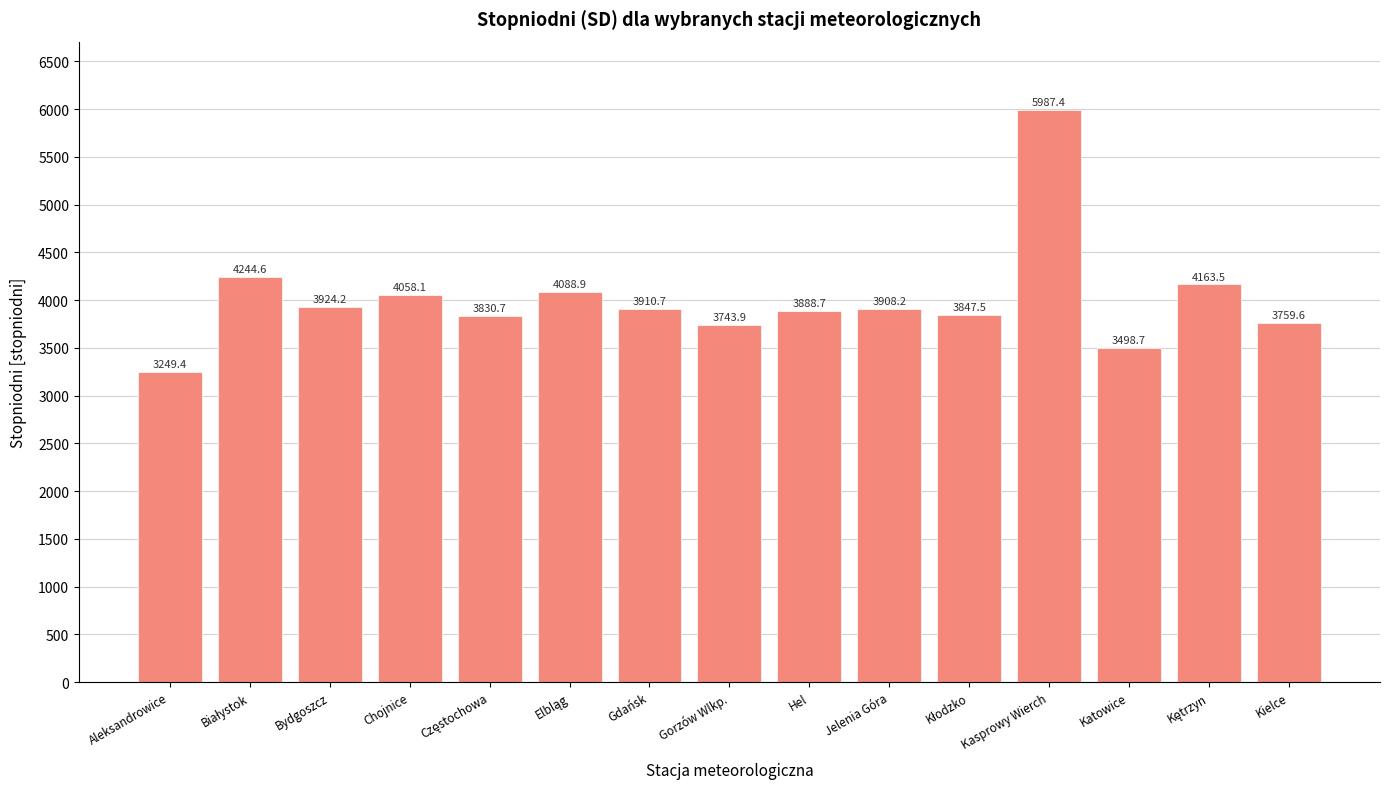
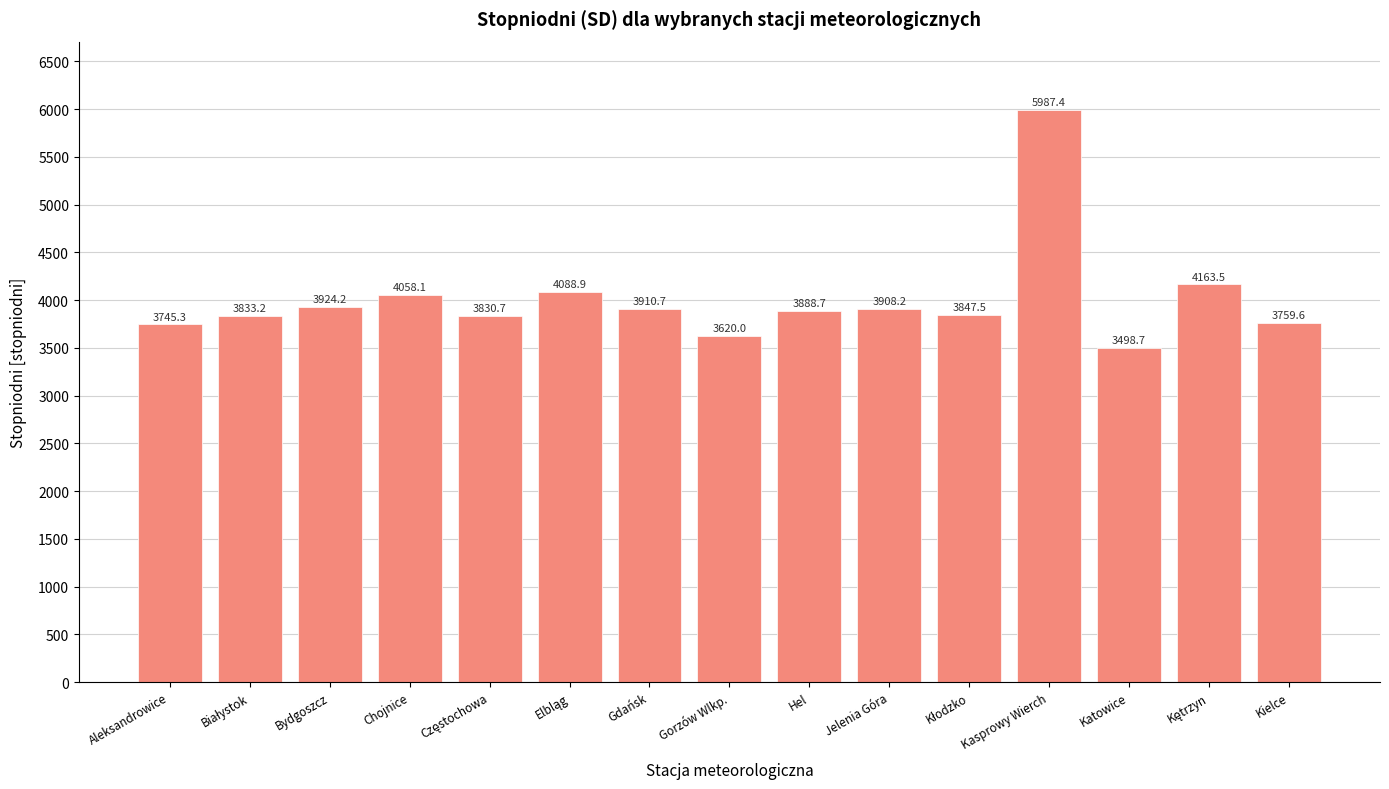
  {
-   "Aleksandrowice": 3249.4,
-   "Białystok": 4244.6,
+   "Aleksandrowice": 3745.3,
+   "Białystok": 3833.2,
    "Bydgoszcz": 3924.2,
    "Chojnice": 4058.1,
    "Częstochowa": 3830.7,
    "Elbląg": 4088.9,
    "Gdańsk": 3910.7,
-   "Gorzów Wlkp.": 3743.9,
+   "Gorzów Wlkp.": 3620.0,
    "Hel": 3888.7,
    "Jelenia Góra": 3908.2,
    "Kłodzko": 3847.5,
    "Kasprowy Wierch": 5987.4,
    "Katowice": 3498.7,
    "Kętrzyn": 4163.5,
    "Kielce": 3759.6
  }
